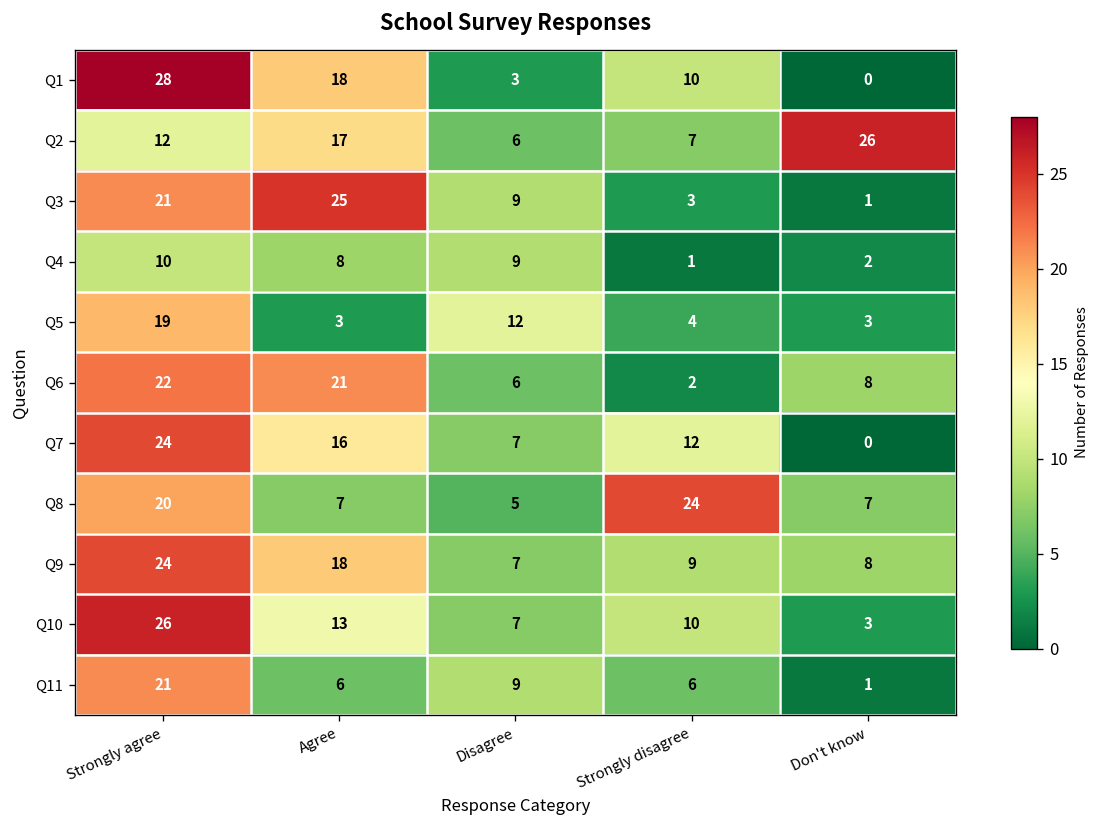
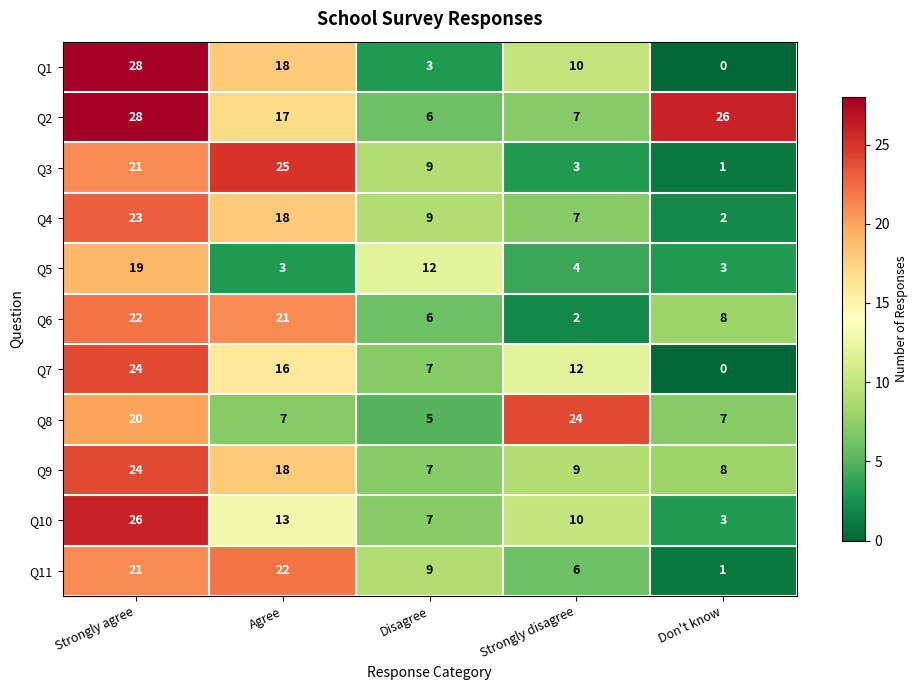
  {
    "Q1": {
      "Strongly agree": 28,
      "Agree": 18,
      "Disagree": 3,
      "Strongly disagree": 10,
      "Don't know": 0
    },
    "Q2": {
-     "Strongly agree": 12,
+     "Strongly agree": 28,
      "Agree": 17,
      "Disagree": 6,
      "Strongly disagree": 7,
      "Don't know": 26
    },
    "Q3": {
      "Strongly agree": 21,
      "Agree": 25,
      "Disagree": 9,
      "Strongly disagree": 3,
      "Don't know": 1
    },
    "Q4": {
-     "Strongly agree": 10,
-     "Agree": 8,
+     "Strongly agree": 23,
+     "Agree": 18,
      "Disagree": 9,
-     "Strongly disagree": 1,
+     "Strongly disagree": 7,
      "Don't know": 2
    },
    "Q5": {
      "Strongly agree": 19,
      "Agree": 3,
      "Disagree": 12,
      "Strongly disagree": 4,
      "Don't know": 3
    },
    "Q6": {
      "Strongly agree": 22,
      "Agree": 21,
      "Disagree": 6,
      "Strongly disagree": 2,
      "Don't know": 8
    },
    "Q7": {
      "Strongly agree": 24,
      "Agree": 16,
      "Disagree": 7,
      "Strongly disagree": 12,
      "Don't know": 0
    },
    "Q8": {
      "Strongly agree": 20,
      "Agree": 7,
      "Disagree": 5,
      "Strongly disagree": 24,
      "Don't know": 7
    },
    "Q9": {
      "Strongly agree": 24,
      "Agree": 18,
      "Disagree": 7,
      "Strongly disagree": 9,
      "Don't know": 8
    },
    "Q10": {
      "Strongly agree": 26,
      "Agree": 13,
      "Disagree": 7,
      "Strongly disagree": 10,
      "Don't know": 3
    },
    "Q11": {
      "Strongly agree": 21,
-     "Agree": 6,
+     "Agree": 22,
      "Disagree": 9,
      "Strongly disagree": 6,
      "Don't know": 1
    }
  }
